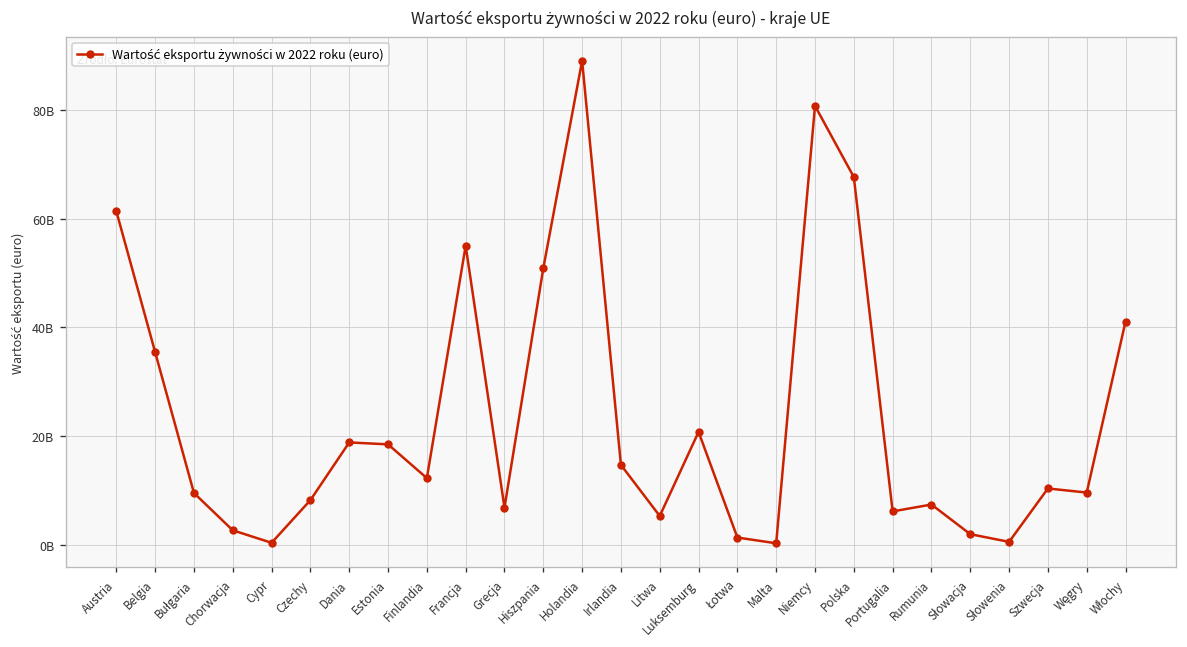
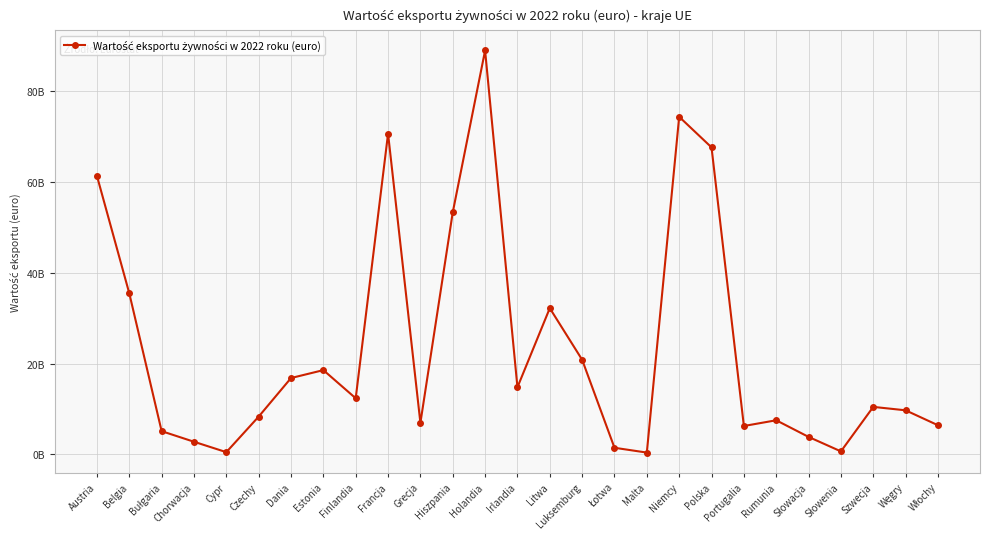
  {
    "Austria": 61000000000,
    "Belgia": 35000000000,
-   "Bułgaria": 10000000000,
+   "Bułgaria": 5000000000,
    "Chorwacja": 3000000000,
    "Cypr": 0,
    "Czechy": 8000000000,
-   "Dania": 19000000000,
+   "Dania": 17000000000,
    "Estonia": 19000000000,
    "Finlandia": 12000000000,
-   "Francja": 55000000000,
+   "Francja": 71000000000,
    "Grecja": 7000000000,
-   "Hiszpania": 51000000000,
+   "Hiszpania": 53000000000,
    "Holandia": 89000000000,
    "Irlandia": 15000000000,
-   "Litwa": 5000000000,
+   "Litwa": 32000000000,
    "Luksemburg": 21000000000,
    "Łotwa": 1000000000,
    "Malta": 0,
-   "Niemcy": 81000000000,
+   "Niemcy": 74000000000,
    "Polska": 68000000000,
    "Portugalia": 6000000000,
    "Rumunia": 7000000000,
-   "Słowacja": 2000000000,
+   "Słowacja": 4000000000,
    "Słowenia": 1000000000,
    "Szwecja": 10000000000,
    "Węgry": 10000000000,
-   "Włochy": 41000000000
+   "Włochy": 6000000000
  }
